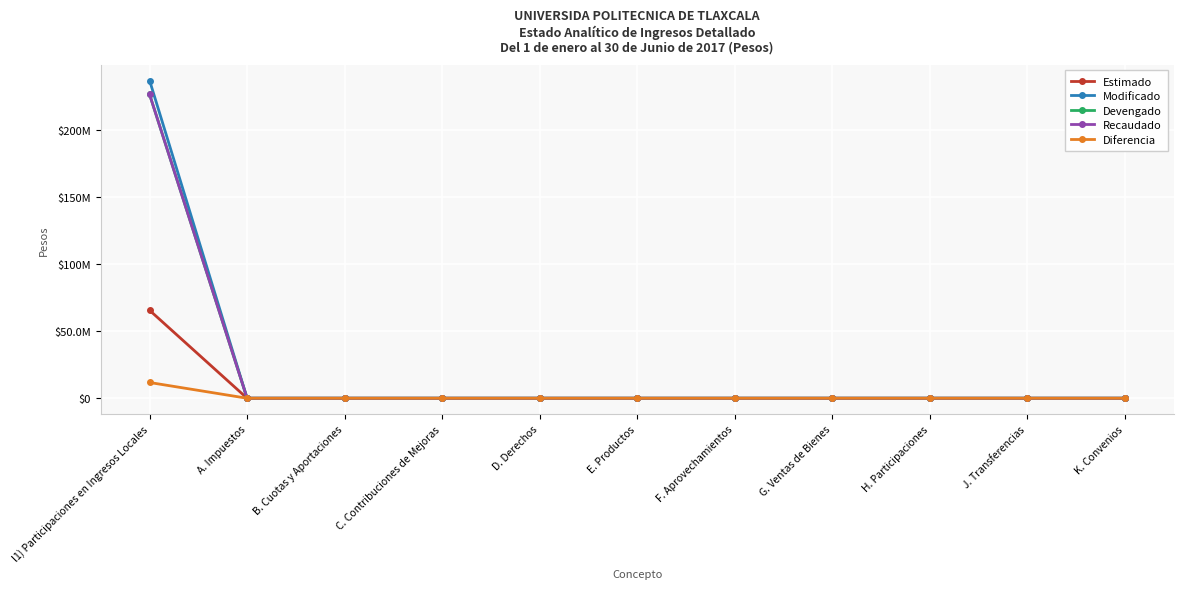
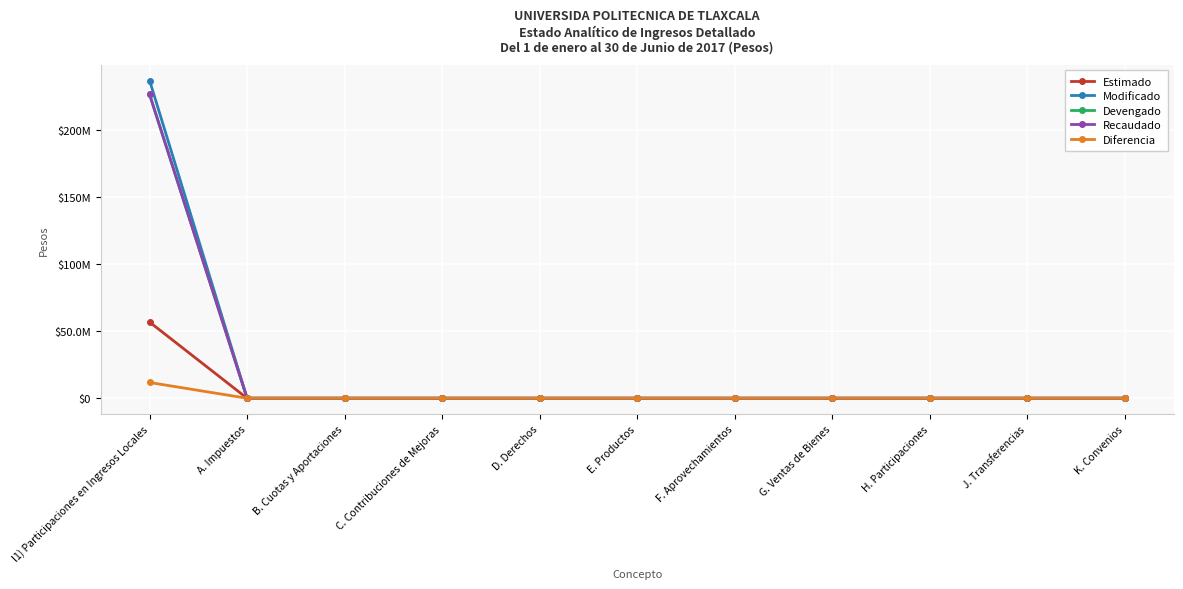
  {
    "Estimado": {
-     "l1) Participaciones en Ingresos Locales": "$66000000"
+     "l1) Participaciones en Ingresos Locales": "$57000000"
    },
    "Modificado": {
      "l1) Participaciones en Ingresos Locales": "$237000000"
    },
    "Recaudado": {
      "l1) Participaciones en Ingresos Locales": "$227000000"
    },
    "Diferencia": {
      "l1) Participaciones en Ingresos Locales": "$12000000"
    }
  }
